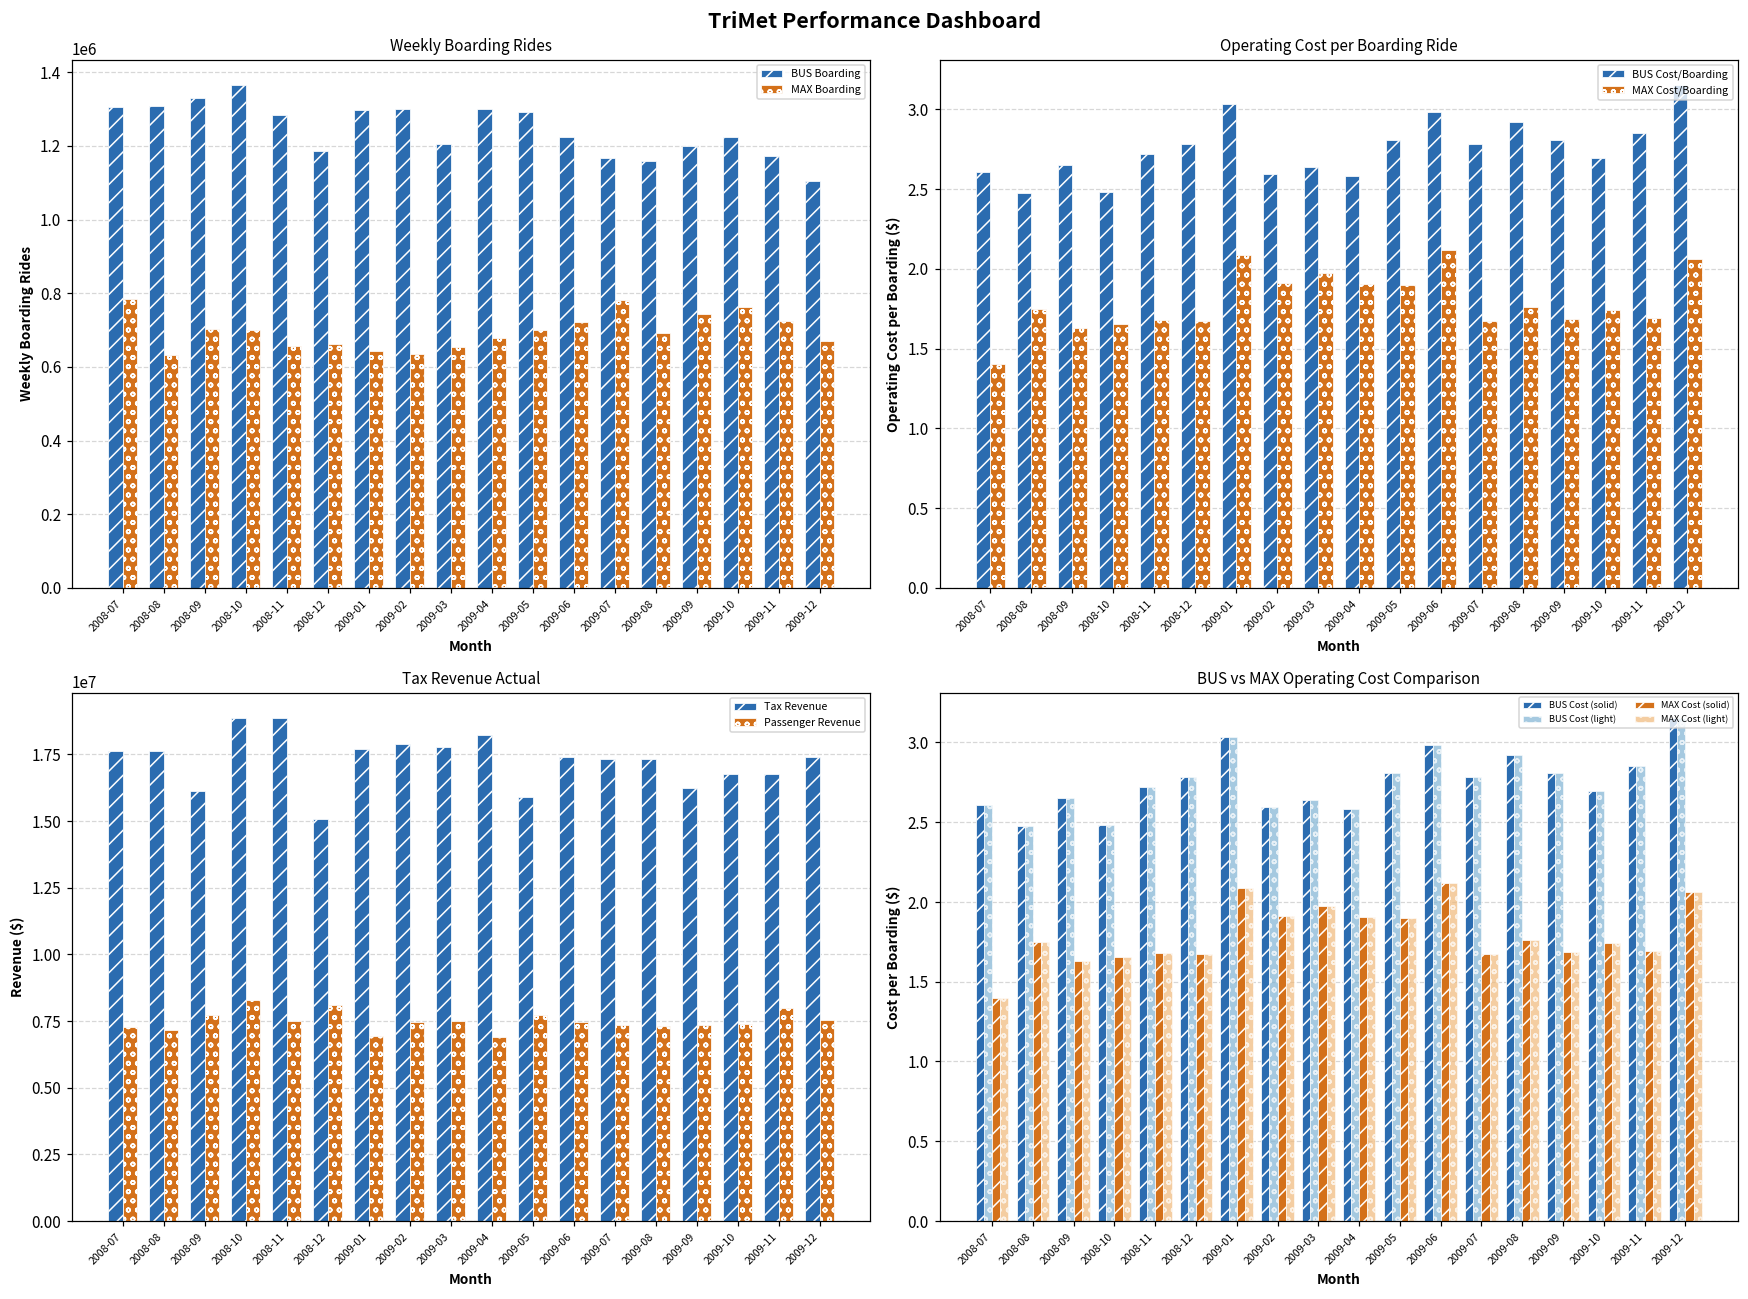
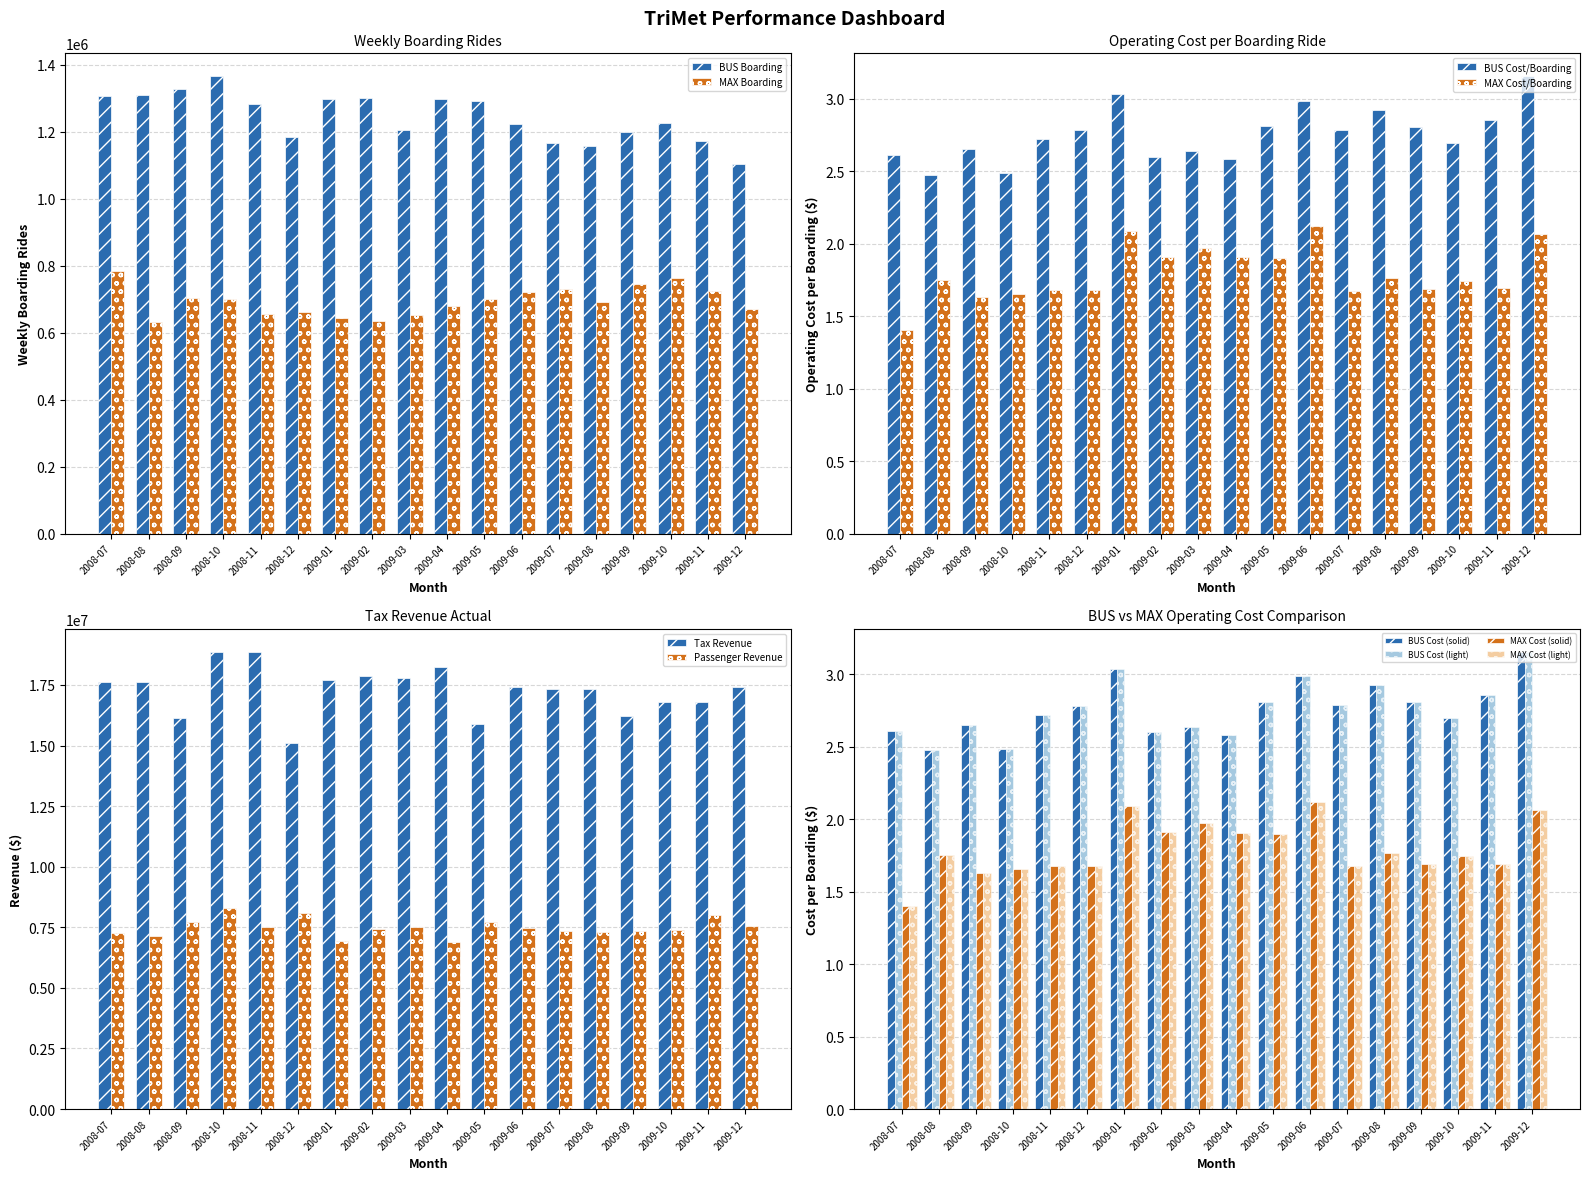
  {
    "Weekly Boarding Rides": {
      "BUS Boarding": {
        "2008-07": 1310000,
        "2008-08": 1310000,
        "2008-09": 1330000,
        "2008-10": 1370000,
        "2008-11": 1280000,
        "2008-12": 1180000,
        "2009-01": 1300000,
        "2009-02": 1300000,
        "2009-03": 1210000,
        "2009-04": 1300000,
        "2009-05": 1290000,
        "2009-06": 1220000,
        "2009-07": 1170000,
        "2009-08": 1160000,
        "2009-09": 1200000,
        "2009-10": 1220000,
        "2009-11": 1170000,
        "2009-12": 1100000
      },
      "MAX Boarding": {
        "2008-07": 780000,
        "2008-08": 630000,
        "2008-09": 700000,
        "2008-10": 700000,
        "2008-11": 660000,
        "2008-12": 660000,
        "2009-01": 640000,
        "2009-02": 630000,
        "2009-03": 650000,
        "2009-04": 680000,
        "2009-05": 700000,
        "2009-06": 720000,
-       "2009-07": 780000,
+       "2009-07": 730000,
        "2009-08": 690000,
        "2009-09": 740000,
        "2009-10": 760000,
        "2009-11": 720000,
        "2009-12": 670000
      }
    },
    "Operating Cost per Boarding Ride": {
      "BUS Cost/Boarding": {
        "2008-07": 2.61,
        "2008-08": 2.47,
        "2008-09": 2.65,
        "2008-10": 2.48,
        "2008-11": 2.72,
        "2008-12": 2.78,
        "2009-01": 3.03,
        "2009-02": 2.60,
        "2009-03": 2.64,
        "2009-04": 2.58,
        "2009-05": 2.81,
        "2009-06": 2.98,
        "2009-07": 2.79,
        "2009-08": 2.92,
        "2009-09": 2.81,
        "2009-10": 2.70,
        "2009-11": 2.85
      },
      "MAX Cost/Boarding": {
        "2008-07": 1.40,
        "2008-08": 1.75,
        "2008-09": 1.63,
        "2008-10": 1.65,
        "2008-11": 1.68,
        "2008-12": 1.68,
        "2009-01": 2.09,
        "2009-02": 1.91,
        "2009-03": 1.97,
        "2009-04": 1.91,
        "2009-05": 1.90,
        "2009-06": 2.12,
        "2009-07": 1.67,
        "2009-08": 1.76,
        "2009-09": 1.69,
        "2009-10": 1.74,
        "2009-11": 1.69,
        "2009-12": 2.06
      }
    },
    "Tax Revenue Actual": {
      "Tax Revenue": {
        "2008-07": 17600000,
        "2008-08": 17600000,
        "2008-09": 16100000,
        "2008-10": 18900000,
        "2008-11": 18900000,
        "2008-12": 15100000,
        "2009-01": 17700000,
        "2009-02": 17900000,
        "2009-03": 17800000,
        "2009-04": 18200000,
        "2009-05": 15900000,
        "2009-06": 17400000,
        "2009-07": 17300000,
        "2009-08": 17300000,
        "2009-09": 16200000,
        "2009-10": 16800000,
        "2009-11": 16800000,
        "2009-12": 17400000
      },
      "Passenger Revenue": {
        "2008-07": 7300000,
        "2008-08": 7100000,
        "2008-09": 7700000,
        "2008-10": 8300000,
        "2008-11": 7500000,
        "2008-12": 8100000,
        "2009-01": 6900000,
        "2009-02": 7400000,
        "2009-03": 7500000,
        "2009-04": 6900000,
        "2009-05": 7700000,
        "2009-06": 7500000,
        "2009-07": 7400000,
        "2009-08": 7300000,
        "2009-09": 7400000,
        "2009-10": 7400000,
        "2009-11": 8000000,
        "2009-12": 7600000
      }
    },
    "BUS vs MAX Operating Cost Comparison": {
      "BUS Cost (solid)": {
        "2008-07": 2.61,
        "2008-08": 2.47,
        "2008-09": 2.65,
        "2008-10": 2.48,
        "2008-11": 2.72,
        "2008-12": 2.78,
        "2009-01": 3.03,
        "2009-02": 2.60,
        "2009-03": 2.64,
        "2009-04": 2.58,
        "2009-05": 2.81,
        "2009-06": 2.98,
        "2009-07": 2.79,
        "2009-08": 2.92,
        "2009-09": 2.81,
        "2009-10": 2.70,
        "2009-11": 2.85
      },
      "BUS Cost (light)": {
        "2008-07": 2.61,
        "2008-08": 2.47,
        "2008-09": 2.65,
        "2008-10": 2.48,
        "2008-11": 2.72,
        "2008-12": 2.78,
        "2009-01": 3.03,
        "2009-02": 2.60,
        "2009-03": 2.64,
        "2009-04": 2.58,
        "2009-05": 2.81,
        "2009-06": 2.98,
        "2009-07": 2.79,
        "2009-08": 2.92,
        "2009-09": 2.81,
        "2009-10": 2.70,
        "2009-11": 2.85
      },
      "MAX Cost (solid)": {
        "2008-07": 1.40,
        "2008-08": 1.75,
        "2008-09": 1.63,
        "2008-10": 1.65,
        "2008-11": 1.68,
        "2008-12": 1.68,
        "2009-01": 2.09,
        "2009-02": 1.91,
        "2009-03": 1.97,
        "2009-04": 1.91,
        "2009-05": 1.90,
        "2009-06": 2.12,
        "2009-07": 1.67,
        "2009-08": 1.76,
        "2009-09": 1.69,
        "2009-10": 1.74,
        "2009-11": 1.69,
        "2009-12": 2.06
      },
      "MAX Cost (light)": {
        "2008-07": 1.40,
        "2008-08": 1.75,
        "2008-09": 1.63,
        "2008-10": 1.65,
        "2008-11": 1.68,
        "2008-12": 1.68,
        "2009-01": 2.09,
        "2009-02": 1.91,
        "2009-03": 1.97,
        "2009-04": 1.91,
        "2009-05": 1.90,
        "2009-06": 2.12,
        "2009-07": 1.67,
        "2009-08": 1.76,
        "2009-09": 1.69,
        "2009-10": 1.74,
        "2009-11": 1.69,
        "2009-12": 2.06
      }
    }
  }
